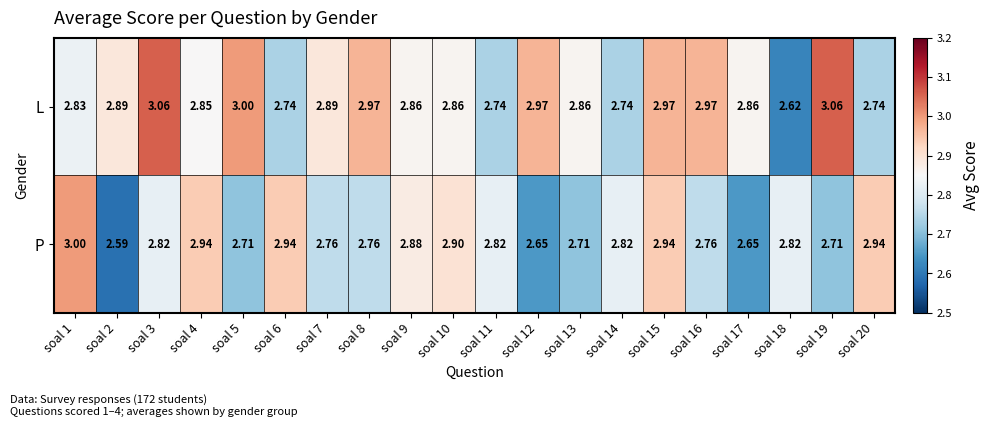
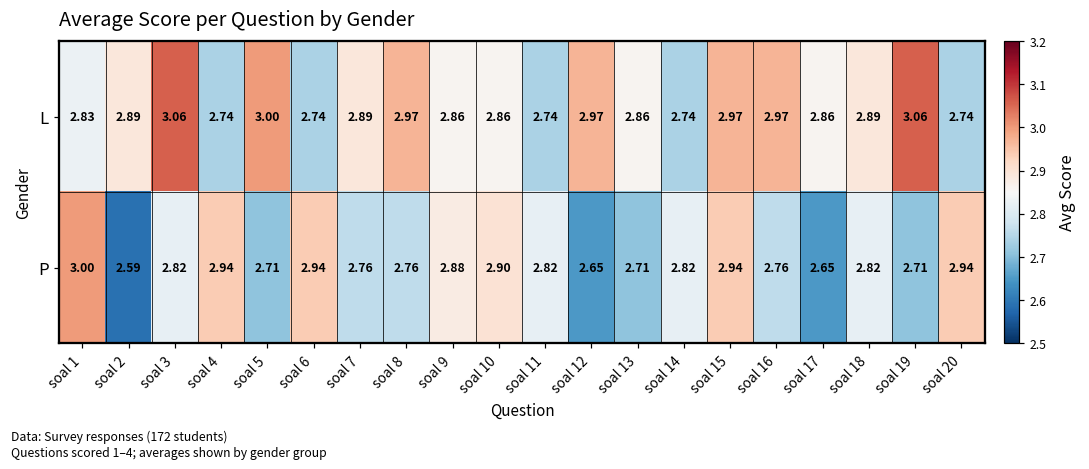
  {
    "L": {
      "soal 1": 2.83,
      "soal 2": 2.89,
      "soal 3": 3.06,
-     "soal 4": 2.85,
+     "soal 4": 2.74,
      "soal 5": 3.00,
      "soal 6": 2.74,
      "soal 7": 2.89,
      "soal 8": 2.97,
      "soal 9": 2.86,
      "soal 10": 2.86,
      "soal 11": 2.74,
      "soal 12": 2.97,
      "soal 13": 2.86,
      "soal 14": 2.74,
      "soal 15": 2.97,
      "soal 16": 2.97,
      "soal 17": 2.86,
-     "soal 18": 2.62,
+     "soal 18": 2.89,
      "soal 19": 3.06,
      "soal 20": 2.74
    },
    "P": {
      "soal 1": 3.00,
      "soal 2": 2.59,
      "soal 3": 2.82,
      "soal 4": 2.94,
      "soal 5": 2.71,
      "soal 6": 2.94,
      "soal 7": 2.76,
      "soal 8": 2.76,
      "soal 9": 2.88,
      "soal 10": 2.90,
      "soal 11": 2.82,
      "soal 12": 2.65,
      "soal 13": 2.71,
      "soal 14": 2.82,
      "soal 15": 2.94,
      "soal 16": 2.76,
      "soal 17": 2.65,
      "soal 18": 2.82,
      "soal 19": 2.71,
      "soal 20": 2.94
    }
  }
